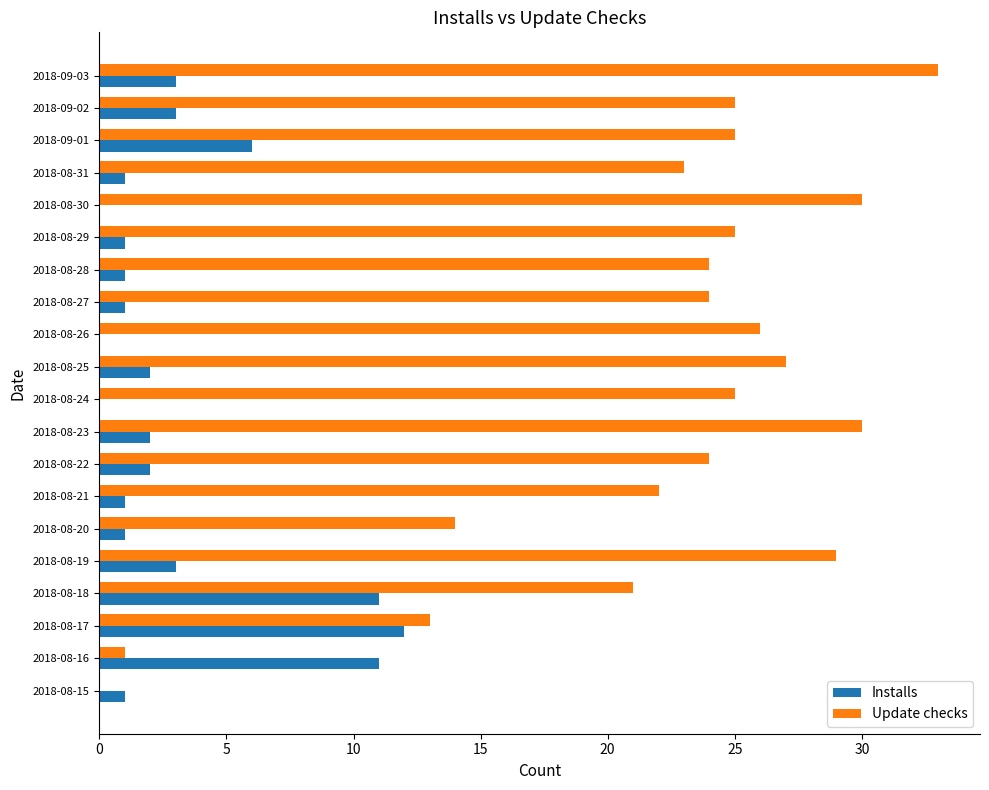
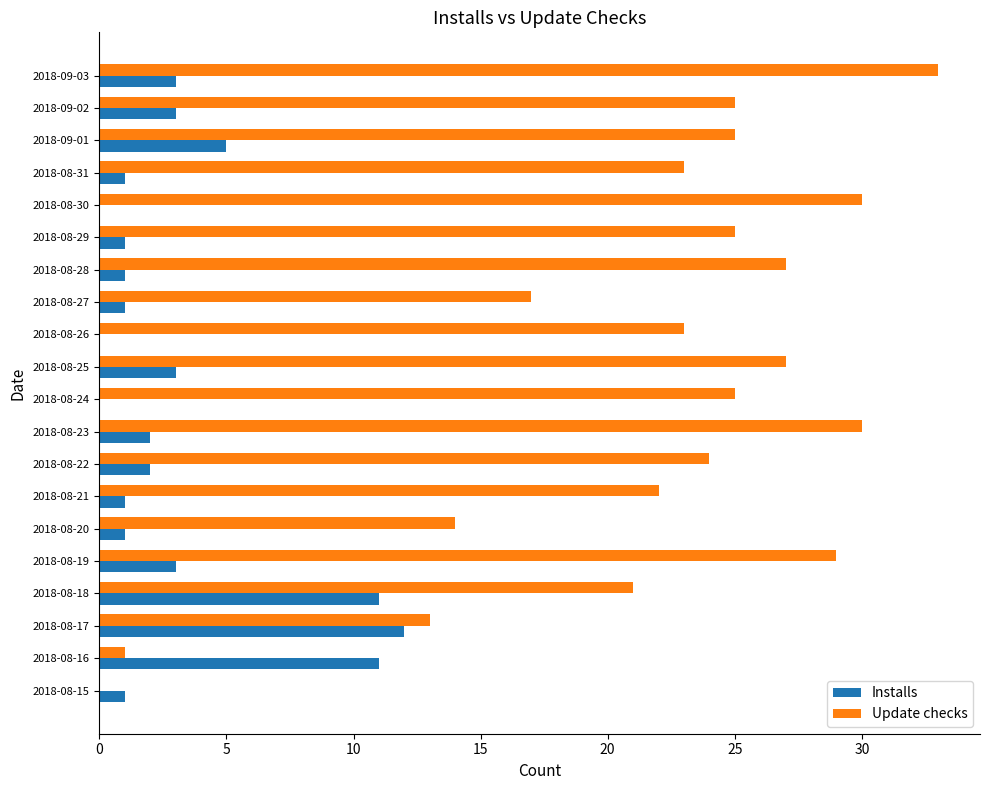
  {
    "Installs": {
      "2018-09-03": 3,
      "2018-09-02": 3,
-     "2018-09-01": 6,
+     "2018-09-01": 5,
      "2018-08-31": 1,
      "2018-08-30": 0,
      "2018-08-29": 1,
      "2018-08-28": 1,
      "2018-08-27": 1,
      "2018-08-26": 0,
-     "2018-08-25": 2,
+     "2018-08-25": 3,
      "2018-08-24": 0,
      "2018-08-23": 2,
      "2018-08-22": 2,
      "2018-08-21": 1,
      "2018-08-20": 1,
      "2018-08-19": 3,
      "2018-08-18": 11,
      "2018-08-17": 12,
      "2018-08-16": 11,
      "2018-08-15": 1
    },
    "Update checks": {
      "2018-09-03": 33,
      "2018-09-02": 25,
      "2018-09-01": 25,
      "2018-08-31": 23,
      "2018-08-30": 30,
      "2018-08-29": 25,
-     "2018-08-28": 24,
-     "2018-08-27": 24,
-     "2018-08-26": 26,
+     "2018-08-28": 27,
+     "2018-08-27": 17,
+     "2018-08-26": 23,
      "2018-08-25": 27,
      "2018-08-24": 25,
      "2018-08-23": 30,
      "2018-08-22": 24,
      "2018-08-21": 22,
      "2018-08-20": 14,
      "2018-08-19": 29,
      "2018-08-18": 21,
      "2018-08-17": 13,
      "2018-08-16": 1,
      "2018-08-15": 0
    }
  }
